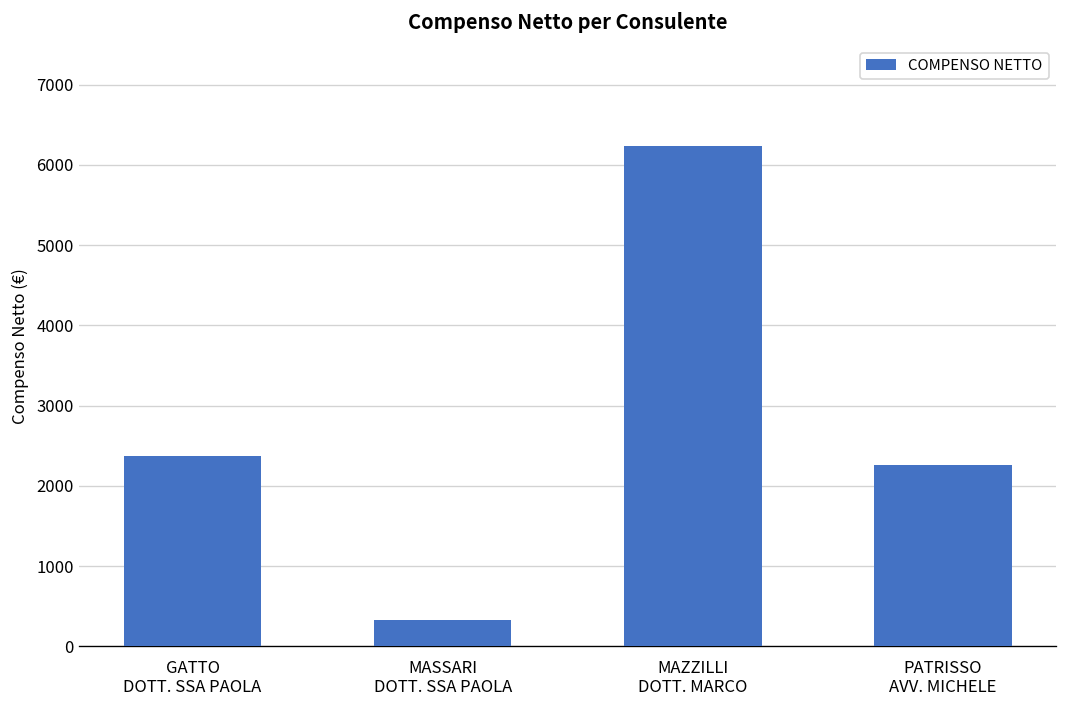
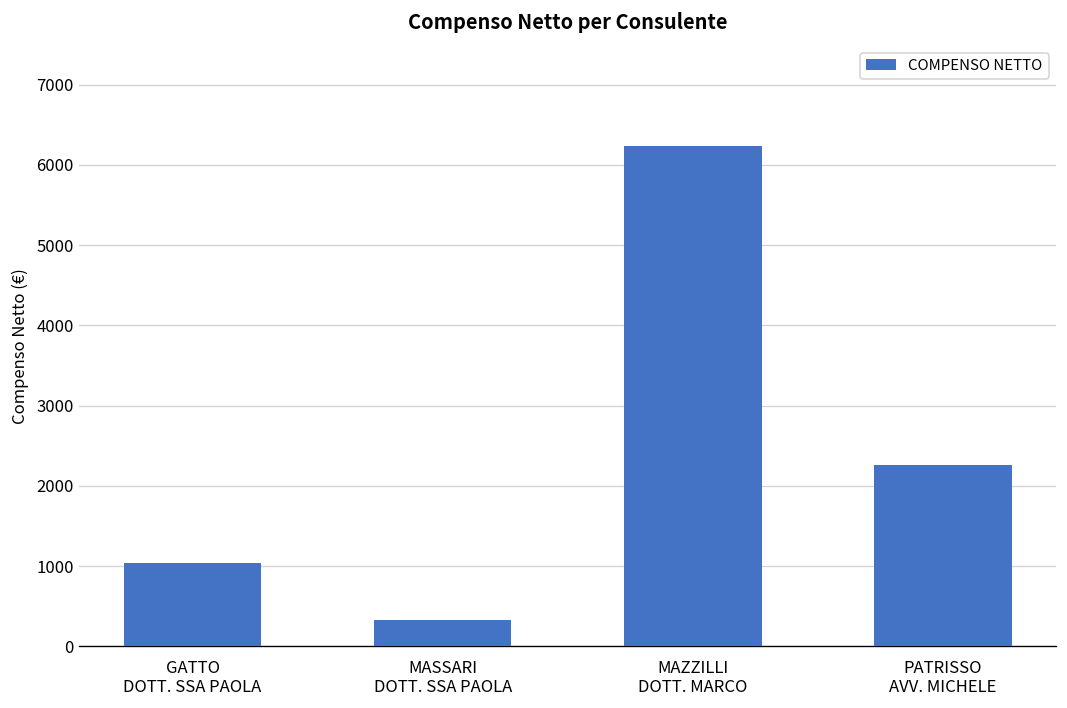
  {
-   "GATTO DOTT. SSA PAOLA": 2400,
+   "GATTO DOTT. SSA PAOLA": 1000,
    "MASSARI DOTT. SSA PAOLA": 300,
    "MAZZILLI DOTT. MARCO": 6200,
    "PATRISSO AVV. MICHELE": 2300
  }
